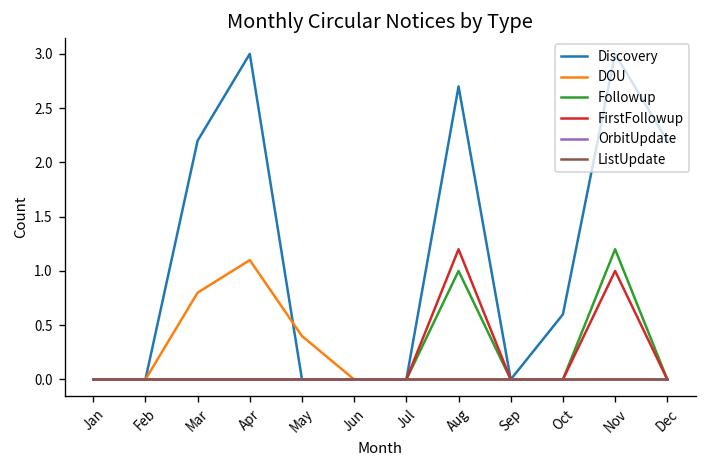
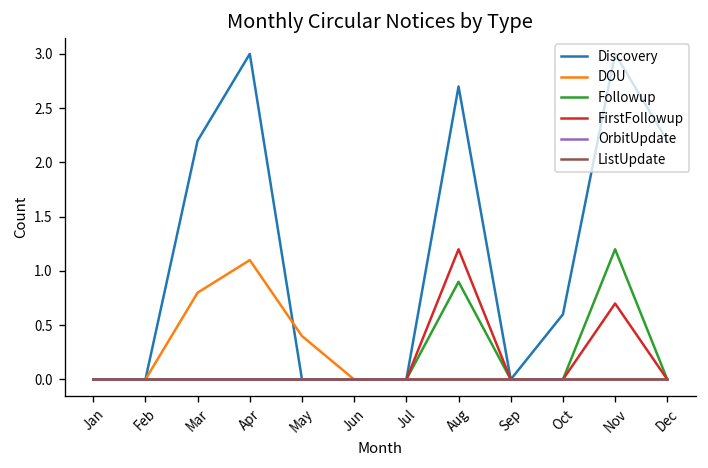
  {
    "Discovery": {
      "Mar": 2.2,
      "Apr": 3.0,
      "Aug": 2.7,
      "Oct": 0.6
    },
    "DOU": {
      "Mar": 0.8,
      "Apr": 1.1,
      "May": 0.4
    },
    "Followup": {
-     "Aug": 1.0,
+     "Aug": 0.9,
      "Nov": 1.2
    },
    "FirstFollowup": {
      "Aug": 1.2,
-     "Nov": 1.0
+     "Nov": 0.7
    }
  }
